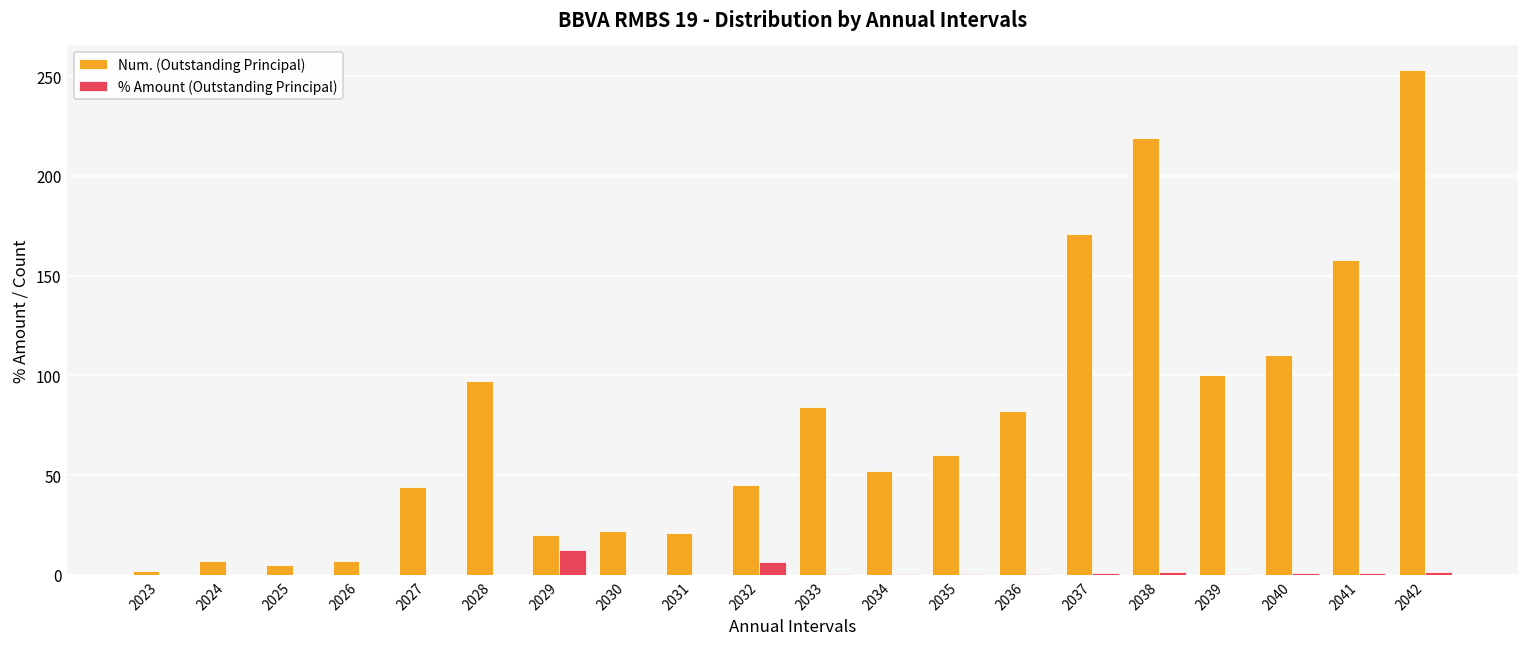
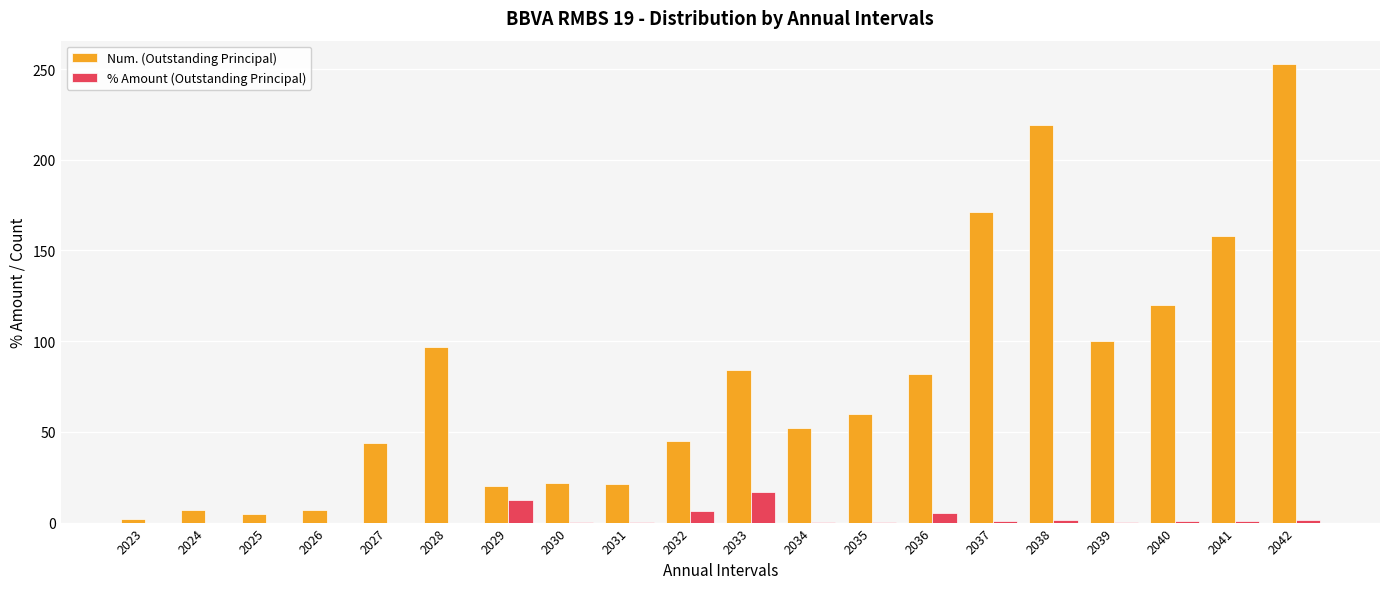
  {
    "Num. (Outstanding Principal)": {
      "2023": 2,
      "2024": 7,
      "2025": 5,
      "2026": 7,
      "2027": 44,
      "2028": 97,
      "2029": 20,
      "2030": 22,
      "2031": 21,
      "2032": 45,
      "2033": 84,
      "2034": 52,
      "2035": 60,
      "2036": 82,
      "2037": 171,
      "2038": 219,
      "2039": 100,
-     "2040": 110,
+     "2040": 120,
      "2041": 158,
      "2042": 253
    },
    "% Amount (Outstanding Principal)": {
      "2023": 0,
      "2024": 0,
      "2029": 12,
      "2032": 7,
-     "2033": 0,
-     "2036": 0,
+     "2033": 17,
+     "2036": 6,
      "2042": 2
    }
  }
